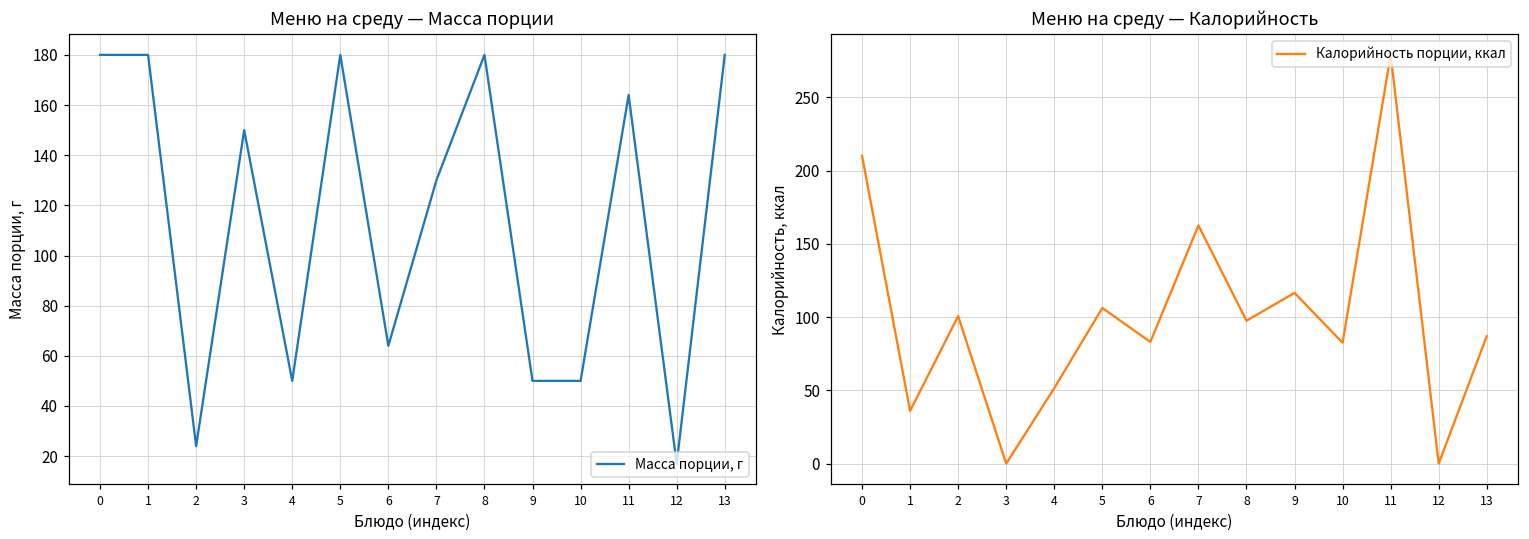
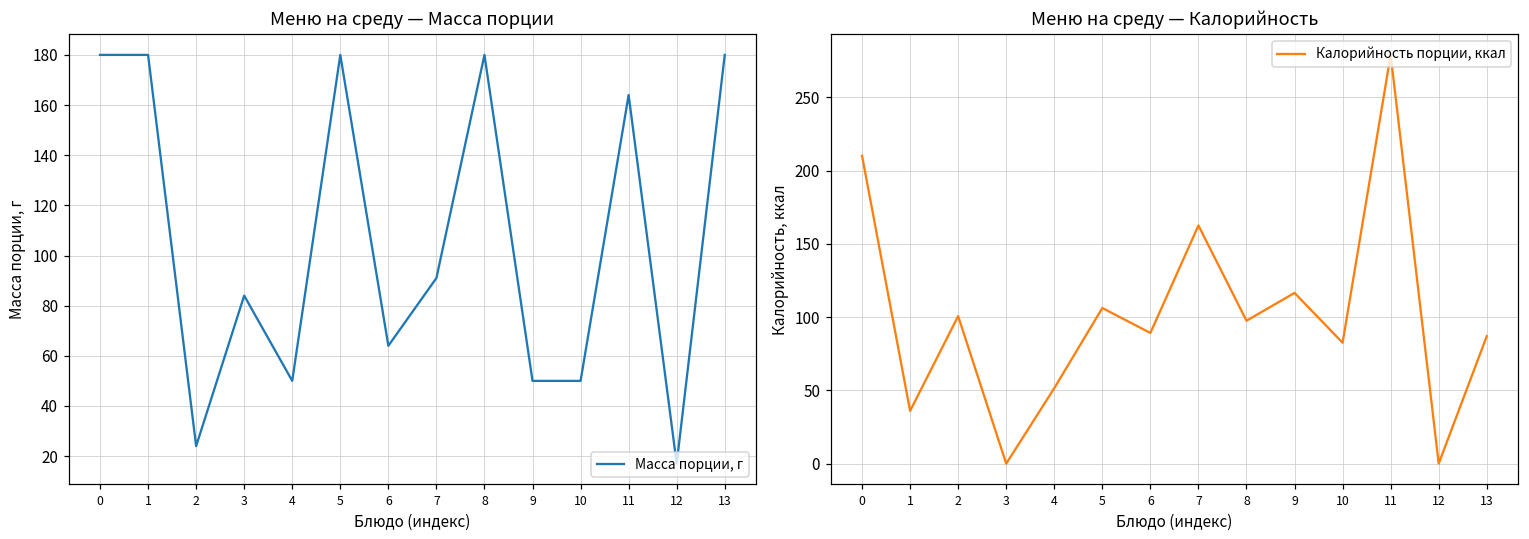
  {
    "Меню на среду — Масса порции": {
      "0": 180,
      "1": 180,
      "2": 24,
-     "3": 150,
+     "3": 84,
      "4": 50,
      "5": 180,
      "6": 64,
-     "7": 130,
+     "7": 91,
      "8": 180,
      "9": 50,
      "10": 50,
      "11": 164,
      "13": 180
    },
    "Меню на среду — Калорийность": {
      "0": 210,
      "1": 36,
      "2": 101,
      "3": 0,
      "4": 52,
      "5": 106,
-     "6": 83,
+     "6": 89,
      "7": 163,
      "8": 98,
      "9": 117,
      "10": 83,
      "12": 0,
      "13": 87
    }
  }
